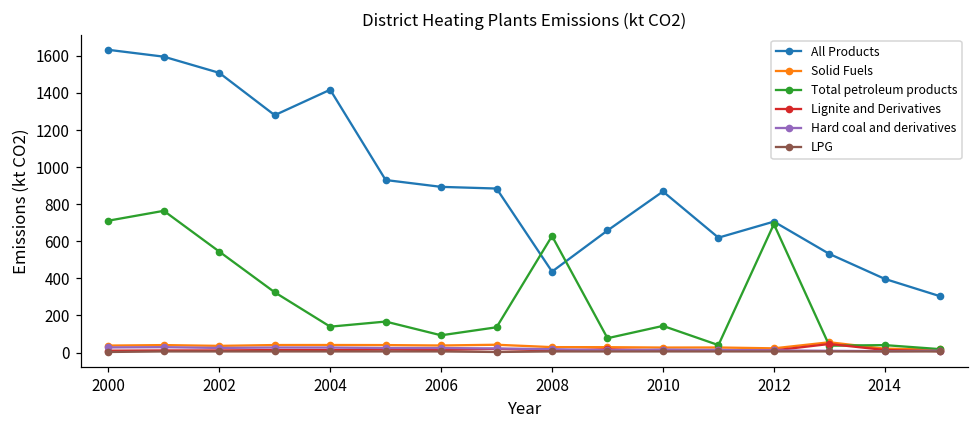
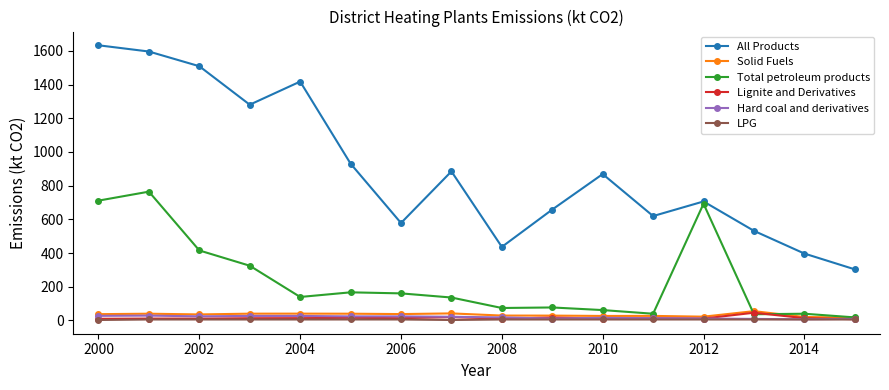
  {
    "All Products": {
      "2000": 1630,
      "2002": 1510,
      "2004": 1420,
-     "2006": 890,
+     "2006": 580,
      "2008": 440,
      "2010": 870,
      "2014": 400
    },
    "Total petroleum products": {
      "2000": 710,
-     "2002": 540,
+     "2002": 420,
      "2004": 140,
-     "2006": 90,
-     "2008": 630,
-     "2010": 140,
+     "2006": 160,
+     "2008": 70,
+     "2010": 60,
      "2014": 40
    }
  }
